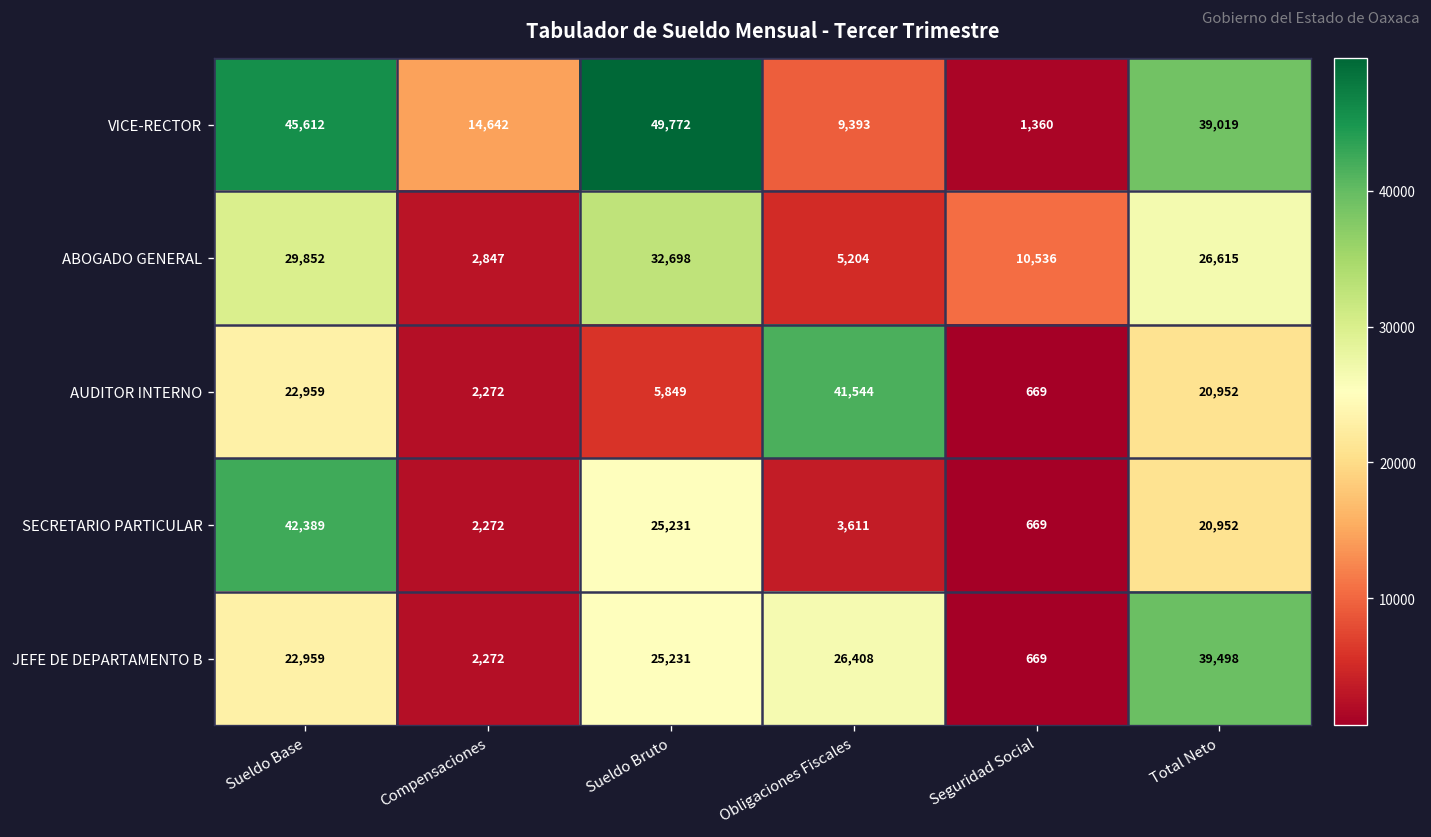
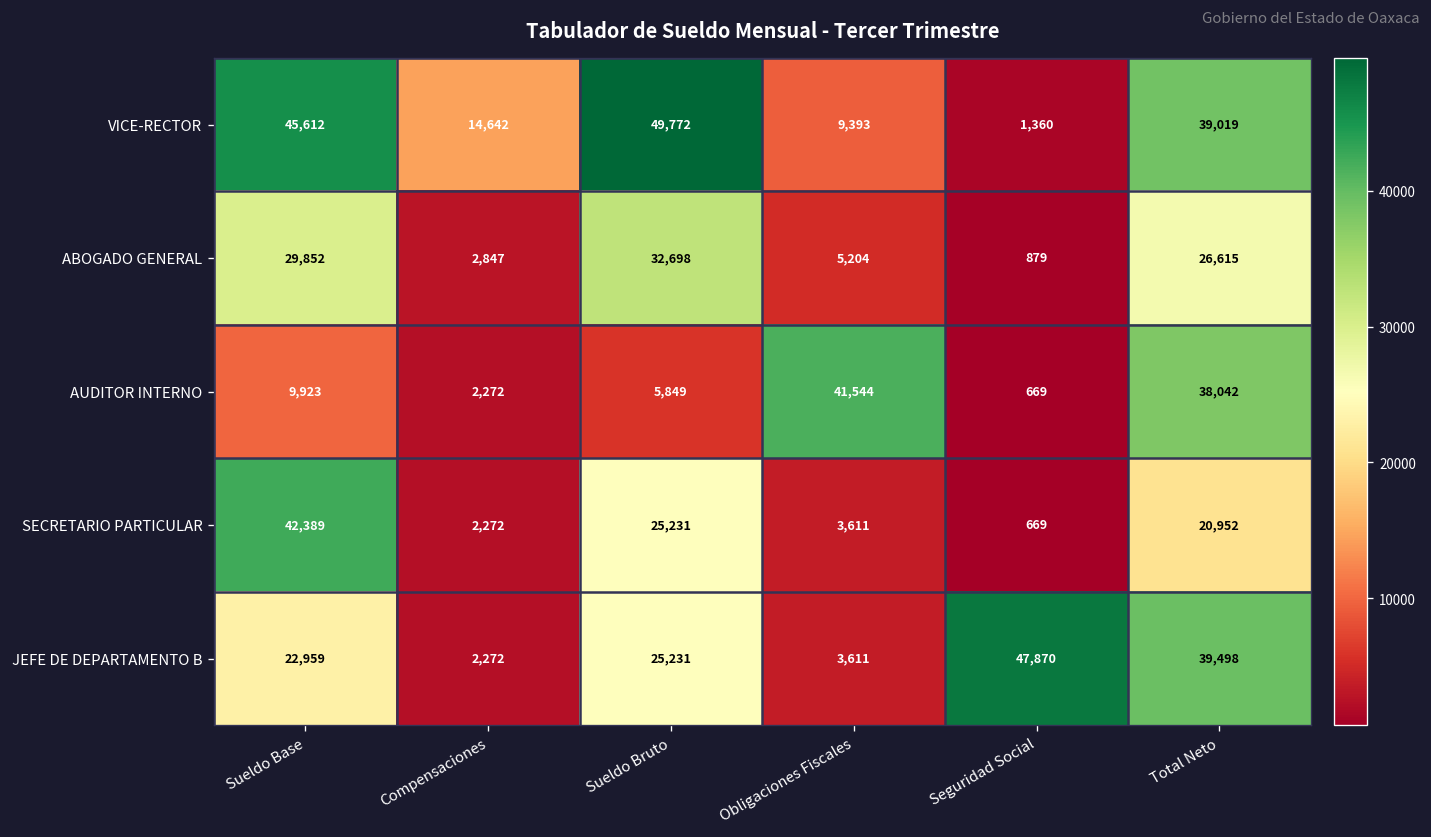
  {
    "VICE-RECTOR": {
      "Sueldo Base": "45,612",
      "Compensaciones": "14,642",
      "Sueldo Bruto": "49,772",
      "Obligaciones Fiscales": "9,393",
      "Seguridad Social": "1,360",
      "Total Neto": "39,019"
    },
    "ABOGADO GENERAL": {
      "Sueldo Base": "29,852",
      "Compensaciones": "2,847",
      "Sueldo Bruto": "32,698",
      "Obligaciones Fiscales": "5,204",
-     "Seguridad Social": "10,536",
+     "Seguridad Social": "879",
      "Total Neto": "26,615"
    },
    "AUDITOR INTERNO": {
-     "Sueldo Base": "22,959",
+     "Sueldo Base": "9,923",
      "Compensaciones": "2,272",
      "Sueldo Bruto": "5,849",
      "Obligaciones Fiscales": "41,544",
      "Seguridad Social": "669",
-     "Total Neto": "20,952"
+     "Total Neto": "38,042"
    },
    "SECRETARIO PARTICULAR": {
      "Sueldo Base": "42,389",
      "Compensaciones": "2,272",
      "Sueldo Bruto": "25,231",
      "Obligaciones Fiscales": "3,611",
      "Seguridad Social": "669",
      "Total Neto": "20,952"
    },
    "JEFE DE DEPARTAMENTO B": {
      "Sueldo Base": "22,959",
      "Compensaciones": "2,272",
      "Sueldo Bruto": "25,231",
-     "Obligaciones Fiscales": "26,408",
-     "Seguridad Social": "669",
+     "Obligaciones Fiscales": "3,611",
+     "Seguridad Social": "47,870",
      "Total Neto": "39,498"
    }
  }
